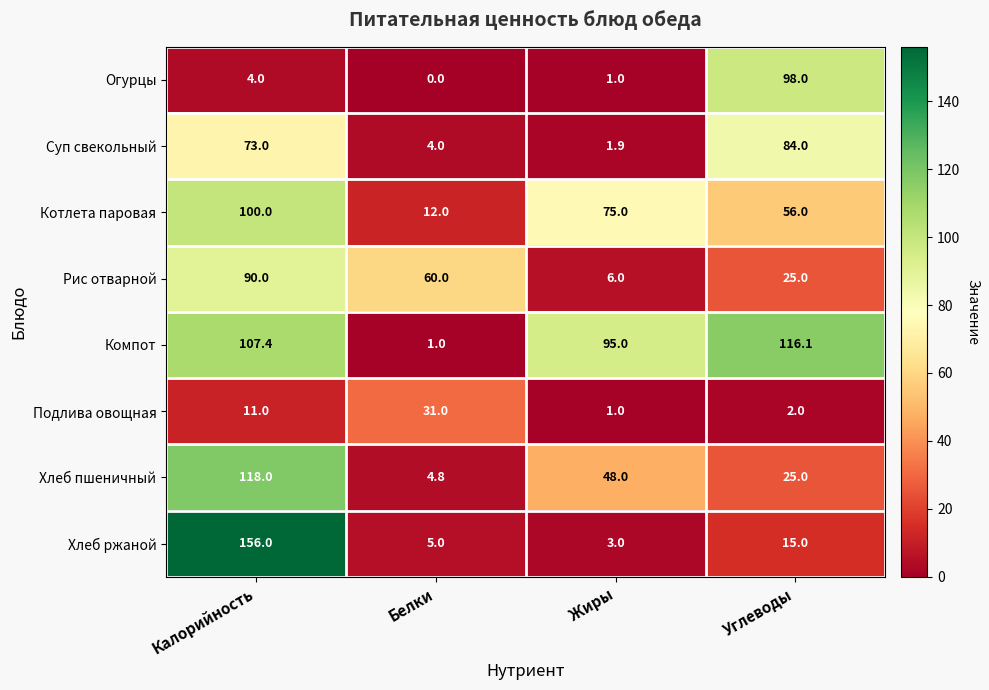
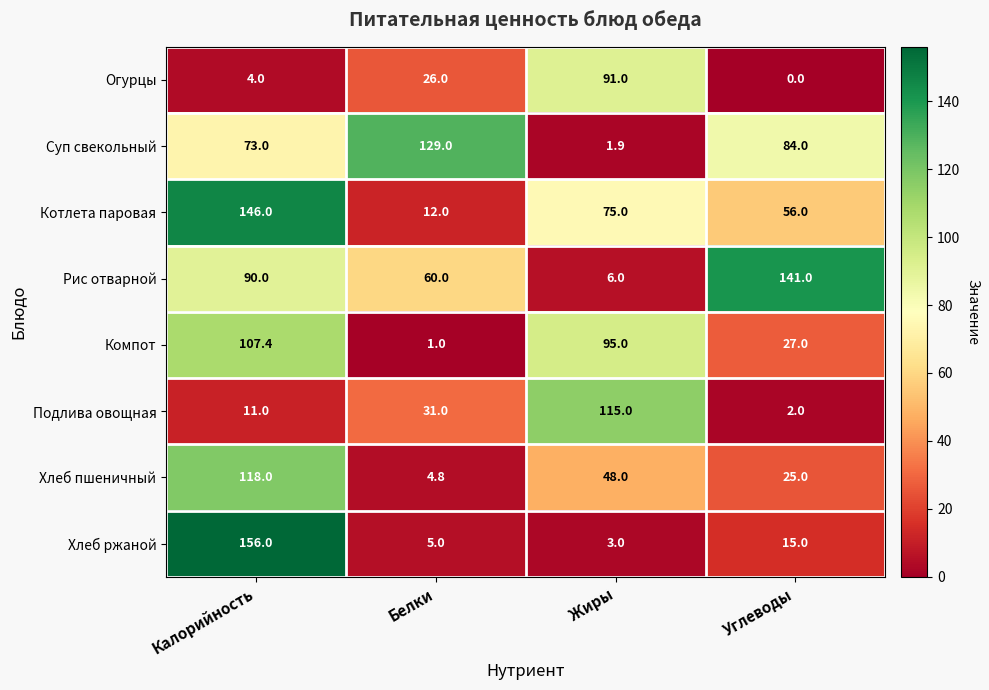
  {
    "Огурцы": {
      "Калорийность": 4.0,
-     "Белки": 0.0,
-     "Жиры": 1.0,
-     "Углеводы": 98.0
+     "Белки": 26.0,
+     "Жиры": 91.0,
+     "Углеводы": 0.0
    },
    "Суп свекольный": {
      "Калорийность": 73.0,
-     "Белки": 4.0,
+     "Белки": 129.0,
      "Жиры": 1.9,
      "Углеводы": 84.0
    },
    "Котлета паровая": {
-     "Калорийность": 100.0,
+     "Калорийность": 146.0,
      "Белки": 12.0,
      "Жиры": 75.0,
      "Углеводы": 56.0
    },
    "Рис отварной": {
      "Калорийность": 90.0,
      "Белки": 60.0,
      "Жиры": 6.0,
-     "Углеводы": 25.0
+     "Углеводы": 141.0
    },
    "Компот": {
      "Калорийность": 107.4,
      "Белки": 1.0,
      "Жиры": 95.0,
-     "Углеводы": 116.1
+     "Углеводы": 27.0
    },
    "Подлива овощная": {
      "Калорийность": 11.0,
      "Белки": 31.0,
-     "Жиры": 1.0,
+     "Жиры": 115.0,
      "Углеводы": 2.0
    },
    "Хлеб пшеничный": {
      "Калорийность": 118.0,
      "Белки": 4.8,
      "Жиры": 48.0,
      "Углеводы": 25.0
    },
    "Хлеб ржаной": {
      "Калорийность": 156.0,
      "Белки": 5.0,
      "Жиры": 3.0,
      "Углеводы": 15.0
    }
  }
